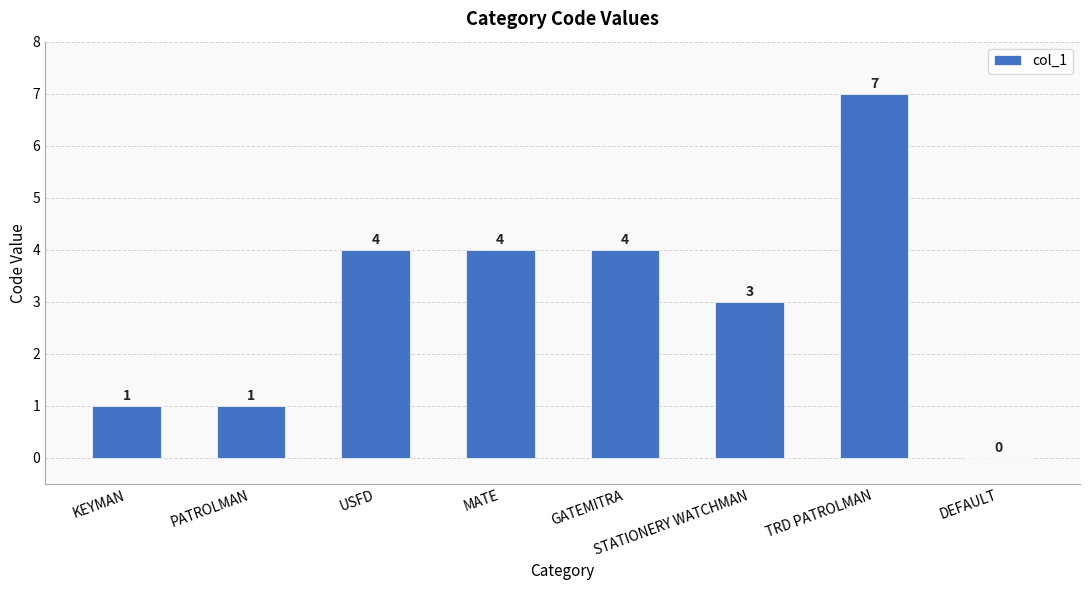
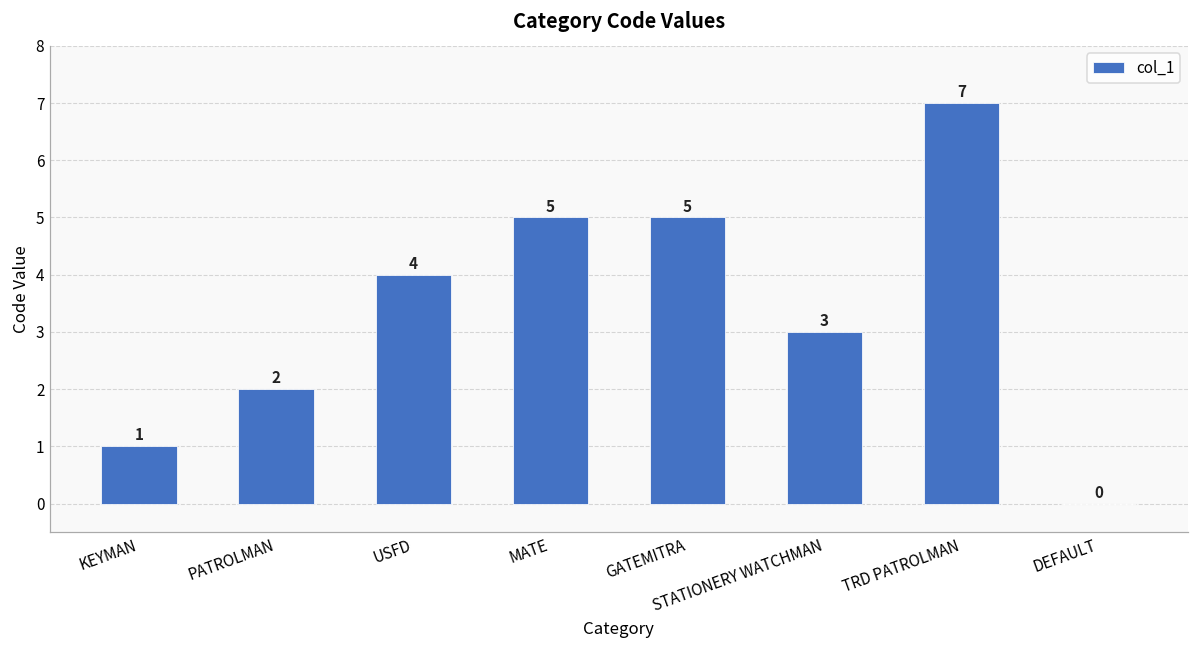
  {
    "KEYMAN": 1,
-   "PATROLMAN": 1,
+   "PATROLMAN": 2,
    "USFD": 4,
-   "MATE": 4,
-   "GATEMITRA": 4,
+   "MATE": 5,
+   "GATEMITRA": 5,
    "STATIONERY WATCHMAN": 3,
    "TRD PATROLMAN": 7,
    "DEFAULT": 0
  }
